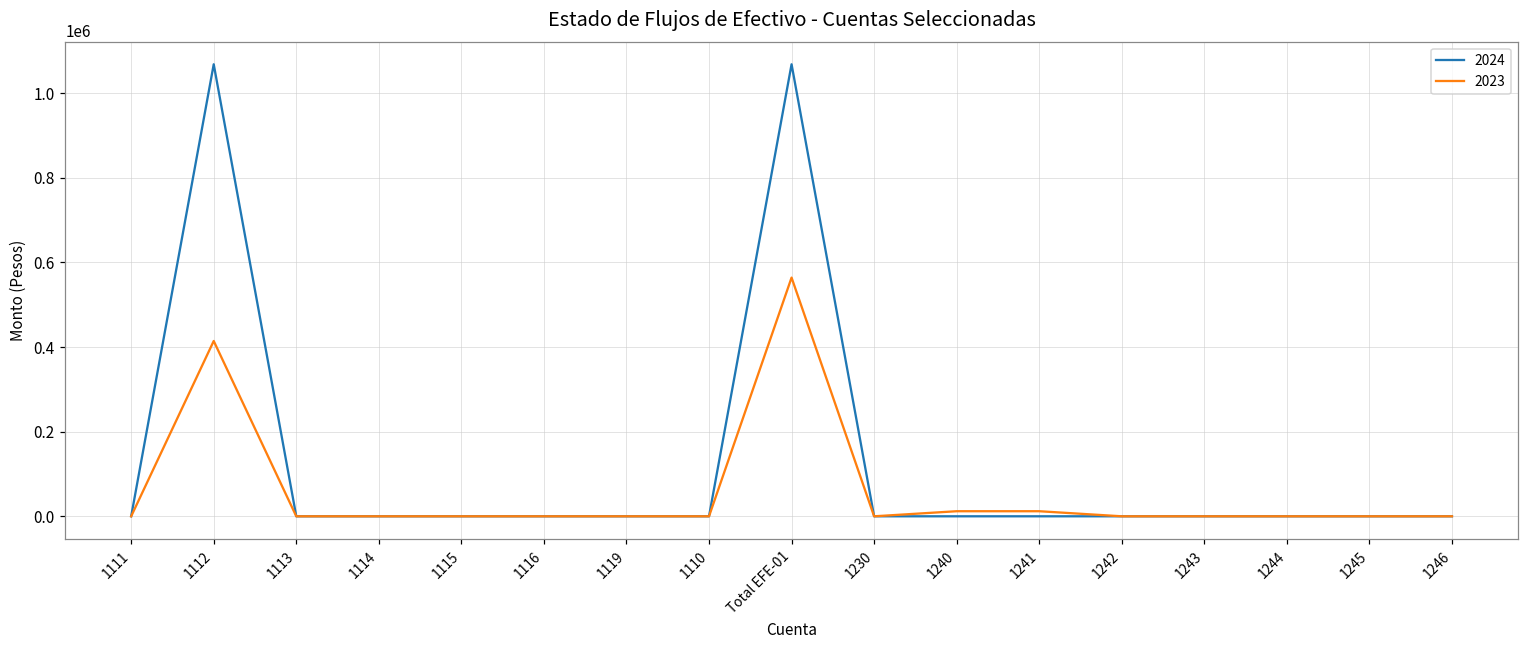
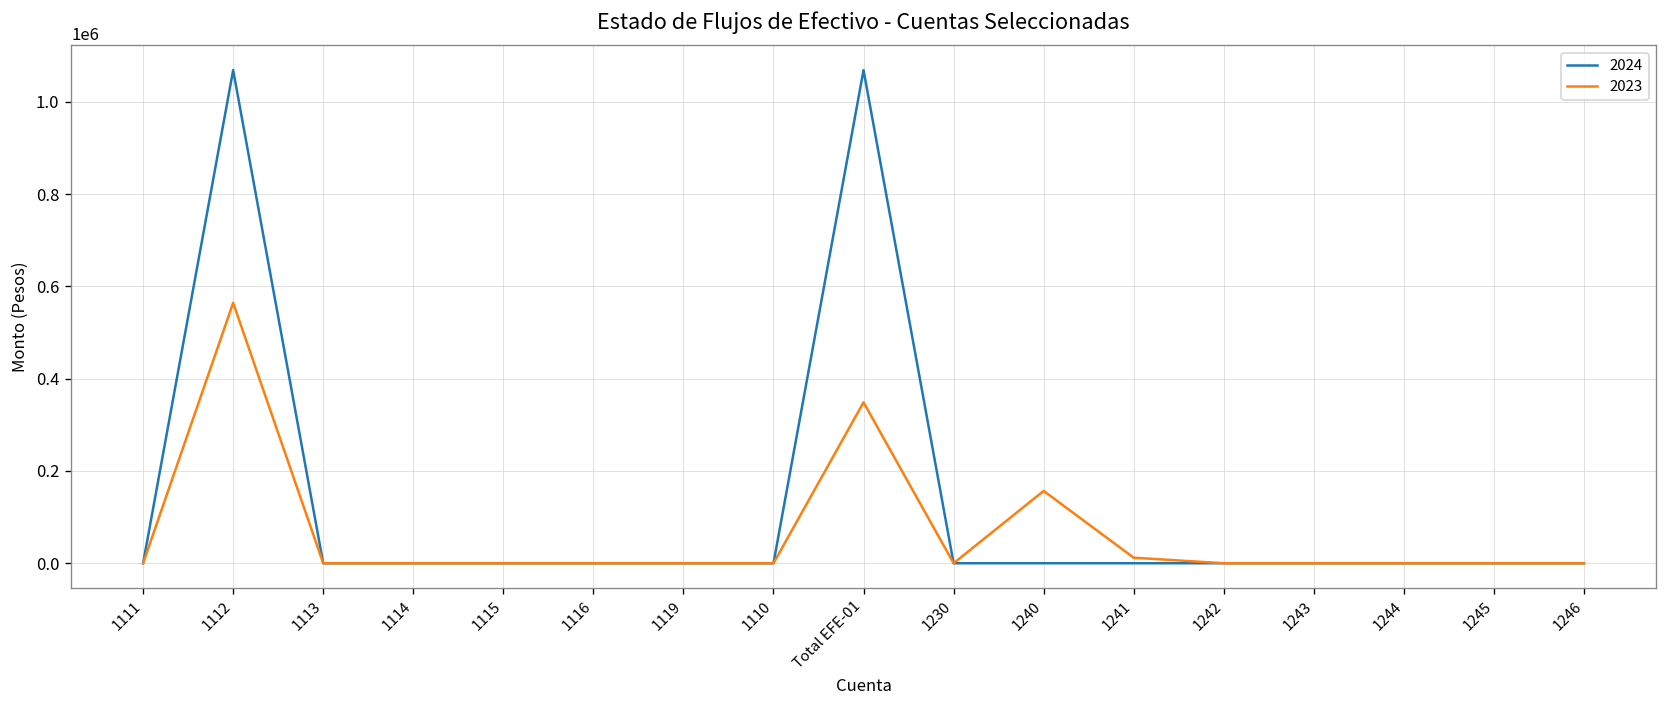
  {
    "2024": {
      "1112": 1070000,
      "Total EFE-01": 1070000,
      "1240": 0,
      "1241": 0
    },
    "2023": {
-     "1112": 410000,
-     "Total EFE-01": 560000,
-     "1240": 10000,
+     "1112": 560000,
+     "Total EFE-01": 350000,
+     "1240": 160000,
      "1241": 10000
    }
  }
